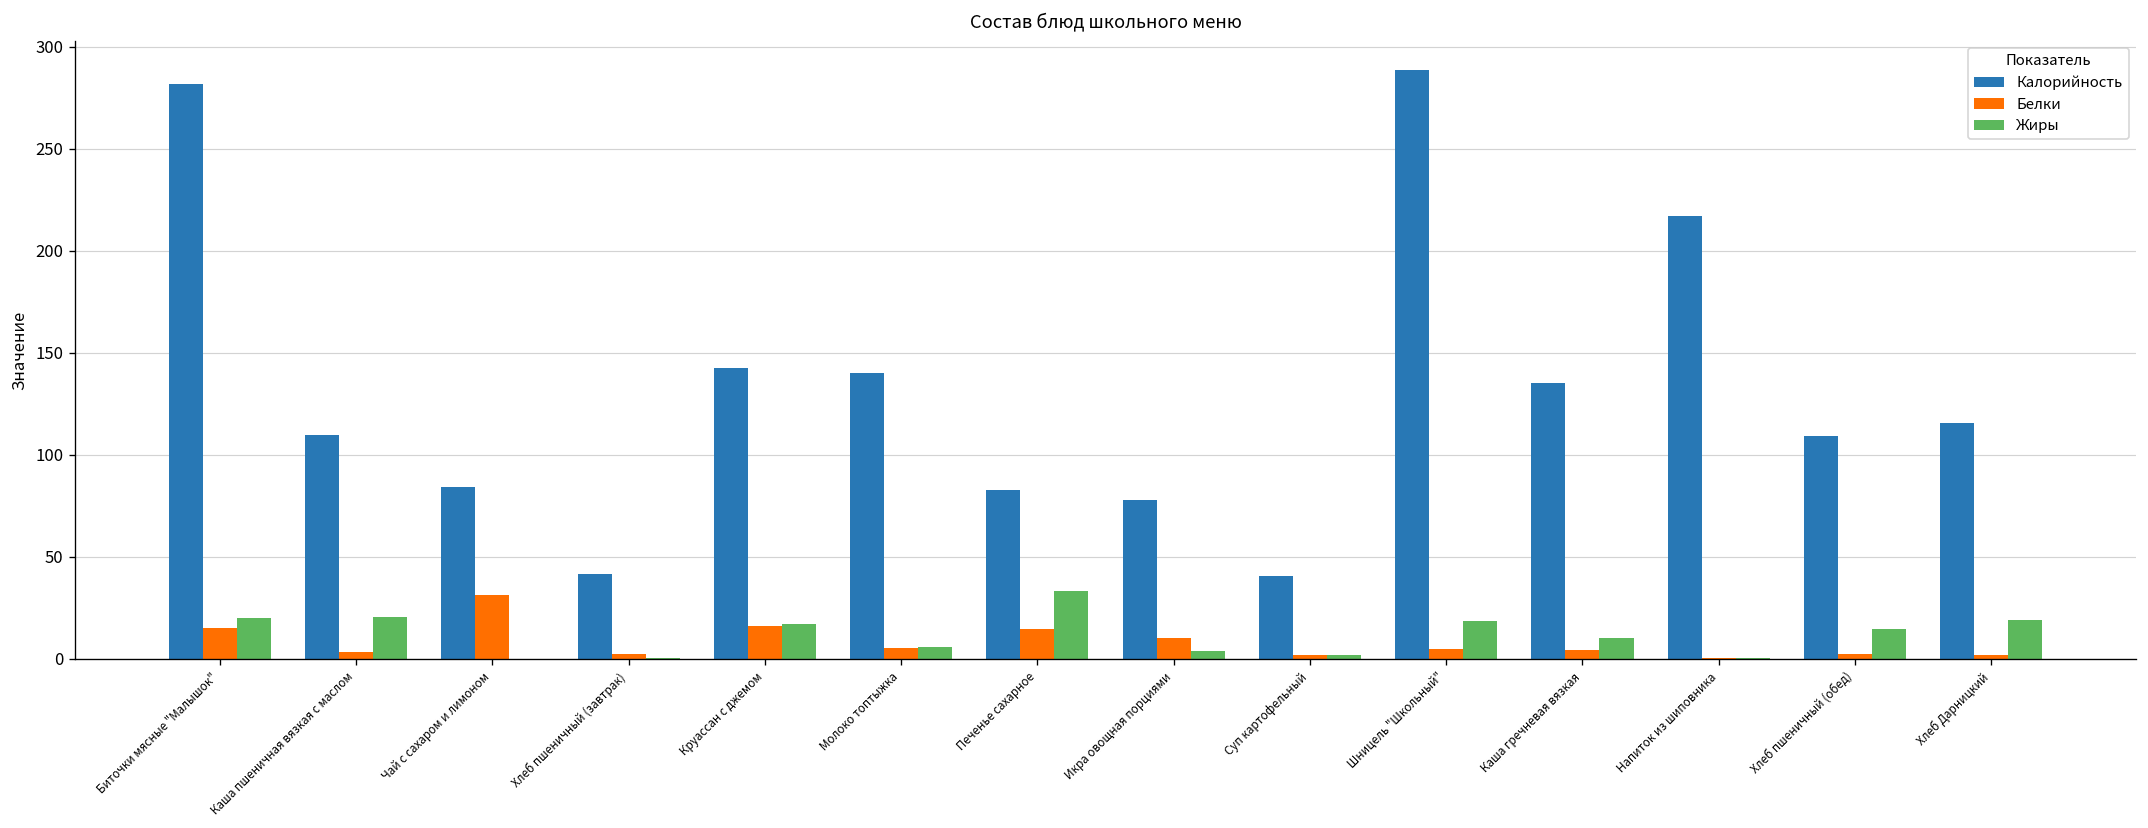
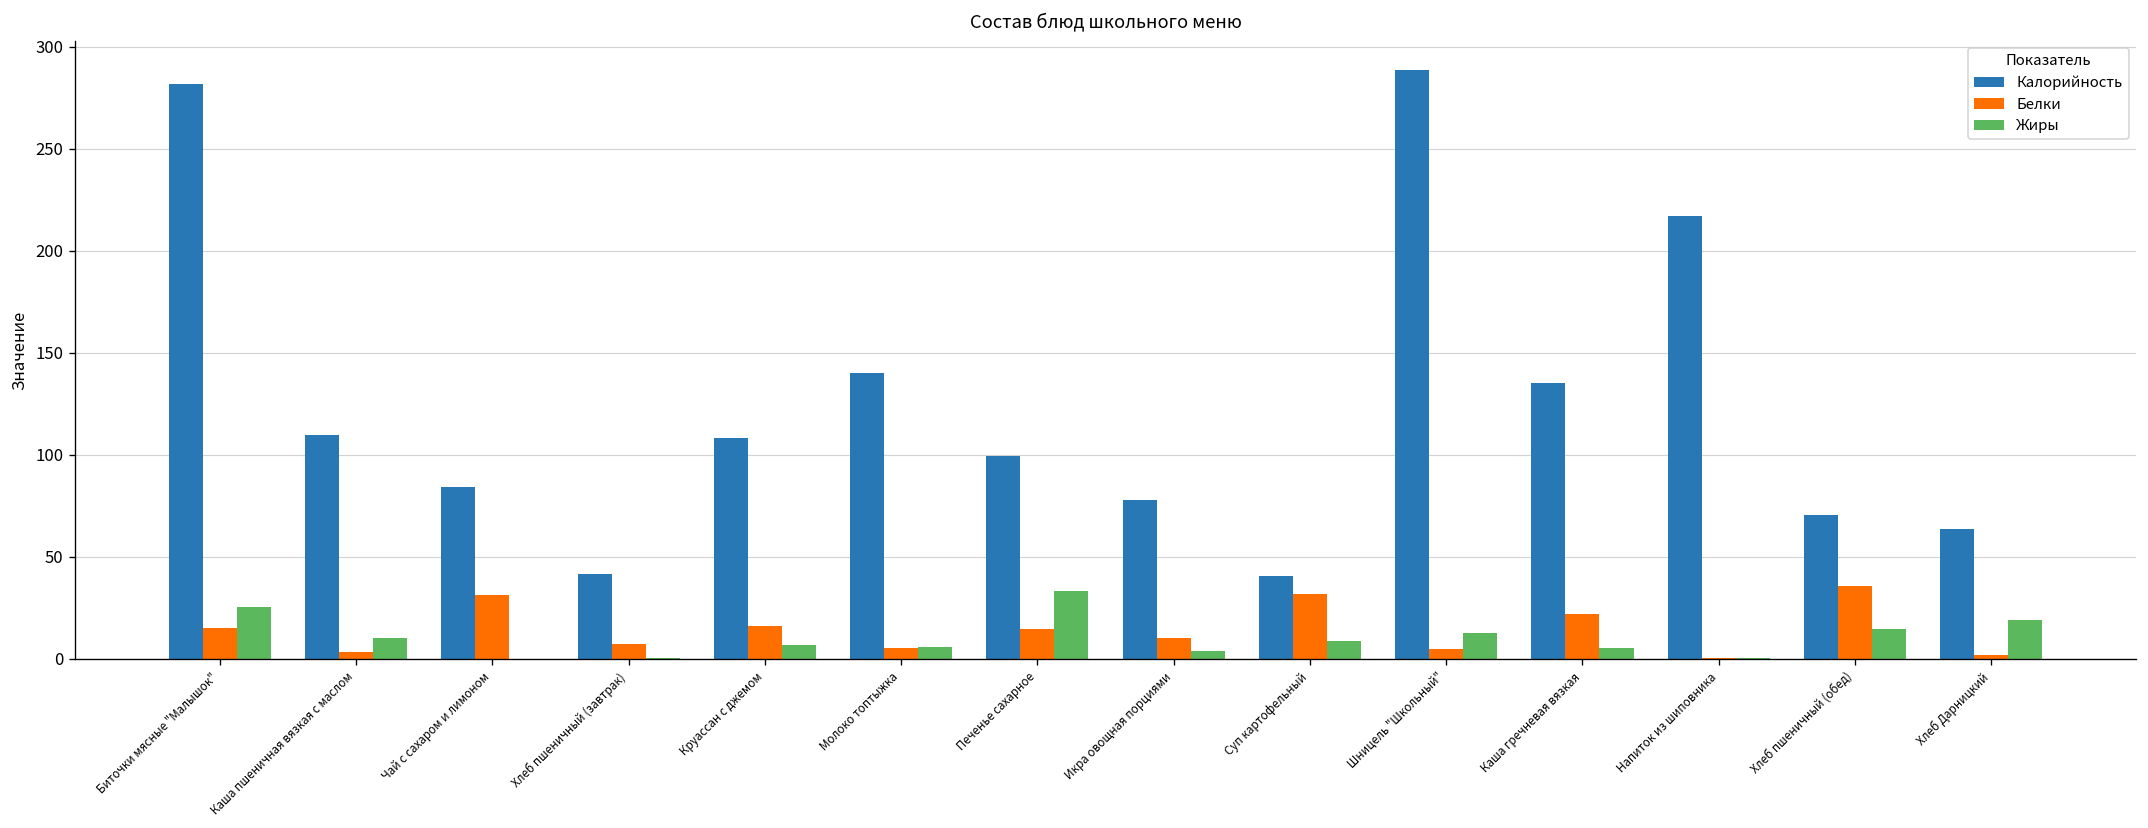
  {
    "Калорийность": {
      "Биточки мясные \"Малышок\"": 282,
      "Каша пшеничная вязкая с маслом": 110,
      "Чай с сахаром и лимоном": 84,
      "Хлеб пшеничный (завтрак)": 42,
-     "Круассан с джемом": 142,
+     "Круассан с джемом": 108,
      "Молоко топтыжка": 140,
-     "Печенье сахарное": 83,
+     "Печенье сахарное": 99,
      "Икра овощная порциями": 78,
      "Суп картофельный": 41,
      "Шницель \"Школьный\"": 288,
      "Каша гречневая вязкая": 135,
      "Напиток из шиповника": 217,
-     "Хлеб пшеничный (обед)": 109,
-     "Хлеб Дарницкий": 116
+     "Хлеб пшеничный (обед)": 70,
+     "Хлеб Дарницкий": 64
    },
    "Белки": {
      "Биточки мясные \"Малышок\"": 15,
      "Каша пшеничная вязкая с маслом": 3,
      "Чай с сахаром и лимоном": 31,
-     "Хлеб пшеничный (завтрак)": 2,
+     "Хлеб пшеничный (завтрак)": 7,
      "Круассан с джемом": 16,
      "Молоко топтыжка": 5,
      "Печенье сахарное": 15,
      "Икра овощная порциями": 10,
-     "Суп картофельный": 2,
+     "Суп картофельный": 32,
      "Шницель \"Школьный\"": 5,
-     "Каша гречневая вязкая": 4,
-     "Хлеб пшеничный (обед)": 2,
+     "Каша гречневая вязкая": 22,
+     "Хлеб пшеничный (обед)": 36,
      "Хлеб Дарницкий": 2
    },
    "Жиры": {
-     "Биточки мясные \"Малышок\"": 20,
-     "Каша пшеничная вязкая с маслом": 20,
-     "Круассан с джемом": 17,
+     "Биточки мясные \"Малышок\"": 25,
+     "Каша пшеничная вязкая с маслом": 10,
+     "Круассан с джемом": 7,
      "Молоко топтыжка": 6,
      "Печенье сахарное": 33,
      "Икра овощная порциями": 4,
-     "Суп картофельный": 2,
-     "Шницель \"Школьный\"": 19,
-     "Каша гречневая вязкая": 10,
+     "Суп картофельный": 9,
+     "Шницель \"Школьный\"": 13,
+     "Каша гречневая вязкая": 6,
      "Хлеб пшеничный (обед)": 15,
      "Хлеб Дарницкий": 19
    }
  }
